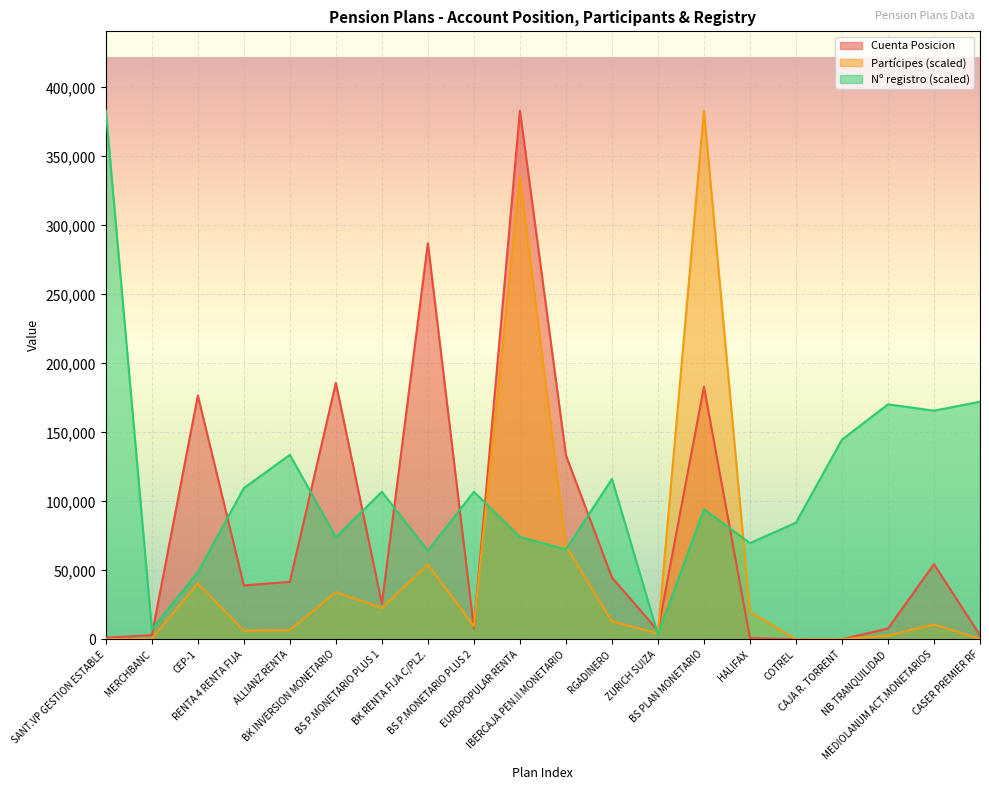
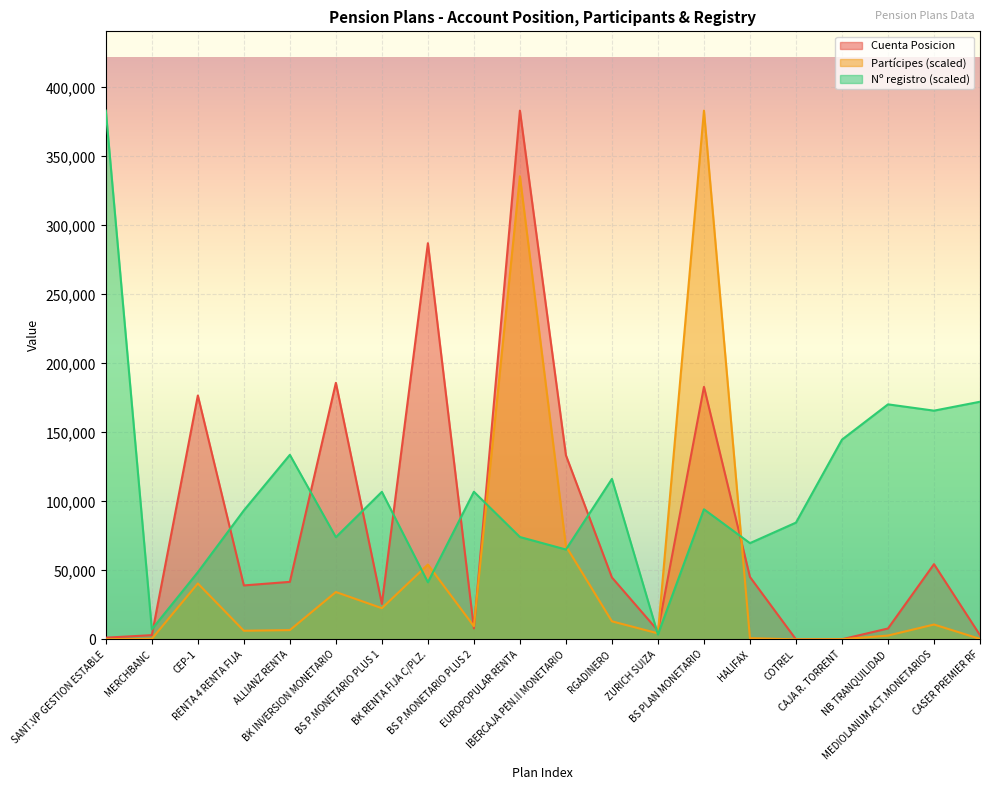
  {
    "Cuenta Posicion": {
      "MERCHBANC": "3,000",
      "CEP-1": "177,000",
      "RENTA 4 RENTA FIJA": "39,000",
      "ALLIANZ RENTA": "42,000",
      "BK INVERSION MONETARIO": "186,000",
      "BS P.MONETARIO PLUS 1": "26,000",
      "BK RENTA FIJA C/PLZ.": "287,000",
      "EUROPOPULAR RENTA": "383,000",
      "IBERCAJA PEN.II MONETARIO": "133,000",
      "RGADINERO": "45,000",
      "ZURICH SUIZA": "6,000",
      "BS PLAN MONETARIO": "183,000",
-     "HALIFAX": "1,000",
+     "HALIFAX": "45,000",
      "NB TRANQUILIDAD": "8,000",
      "MEDIOLANUM ACT.MONETARIOS": "55,000",
      "CASER PREMIER RF": "3,000"
    },
    "Partícipes (scaled)": {
      "MERCHBANC": "0",
      "CEP-1": "41,000",
      "RENTA 4 RENTA FIJA": "6,000",
      "ALLIANZ RENTA": "7,000",
      "BK INVERSION MONETARIO": "34,000",
      "BS P.MONETARIO PLUS 1": "23,000",
      "BK RENTA FIJA C/PLZ.": "54,000",
      "EUROPOPULAR RENTA": "336,000",
      "IBERCAJA PEN.II MONETARIO": "68,000",
      "RGADINERO": "13,000",
      "BS PLAN MONETARIO": "383,000",
-     "HALIFAX": "20,000",
+     "HALIFAX": "1,000",
      "NB TRANQUILIDAD": "3,000",
      "MEDIOLANUM ACT.MONETARIOS": "11,000",
      "CASER PREMIER RF": "0"
    },
    "Nº registro (scaled)": {
      "SANT.VP GESTION ESTABLE": "383,000",
      "MERCHBANC": "7,000",
      "CEP-1": "49,000",
-     "RENTA 4 RENTA FIJA": "110,000",
+     "RENTA 4 RENTA FIJA": "93,000",
      "ALLIANZ RENTA": "134,000",
      "BK INVERSION MONETARIO": "74,000",
      "BS P.MONETARIO PLUS 1": "107,000",
-     "BK RENTA FIJA C/PLZ.": "64,000",
+     "BK RENTA FIJA C/PLZ.": "41,000",
      "BS P.MONETARIO PLUS 2": "107,000",
      "EUROPOPULAR RENTA": "74,000",
      "IBERCAJA PEN.II MONETARIO": "65,000",
      "RGADINERO": "116,000",
      "BS PLAN MONETARIO": "94,000",
      "HALIFAX": "70,000",
      "COTREL": "85,000",
      "CAJA R. TORRENT": "145,000",
      "NB TRANQUILIDAD": "170,000",
      "MEDIOLANUM ACT.MONETARIOS": "166,000",
      "CASER PREMIER RF": "172,000"
    }
  }
